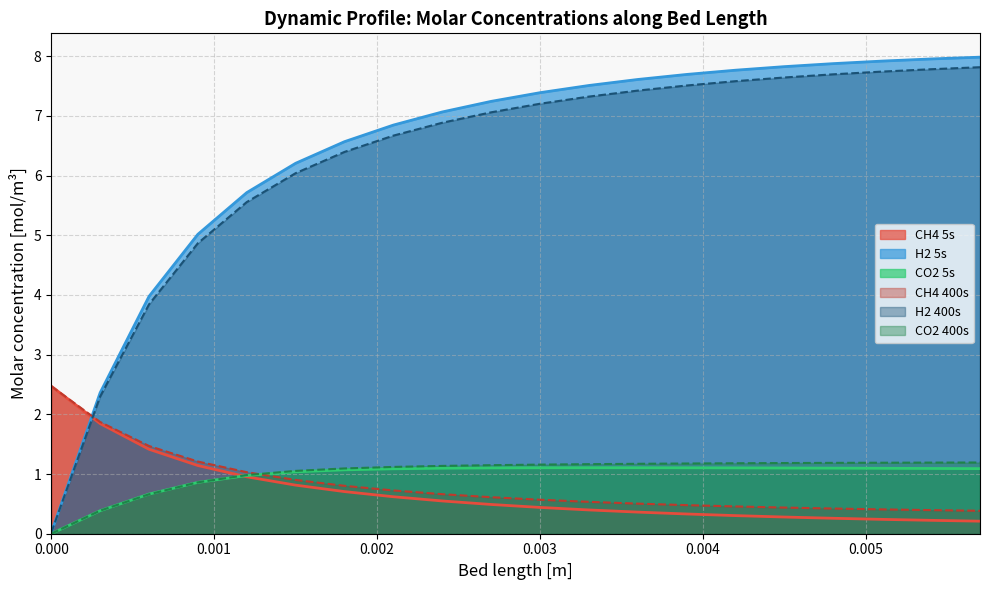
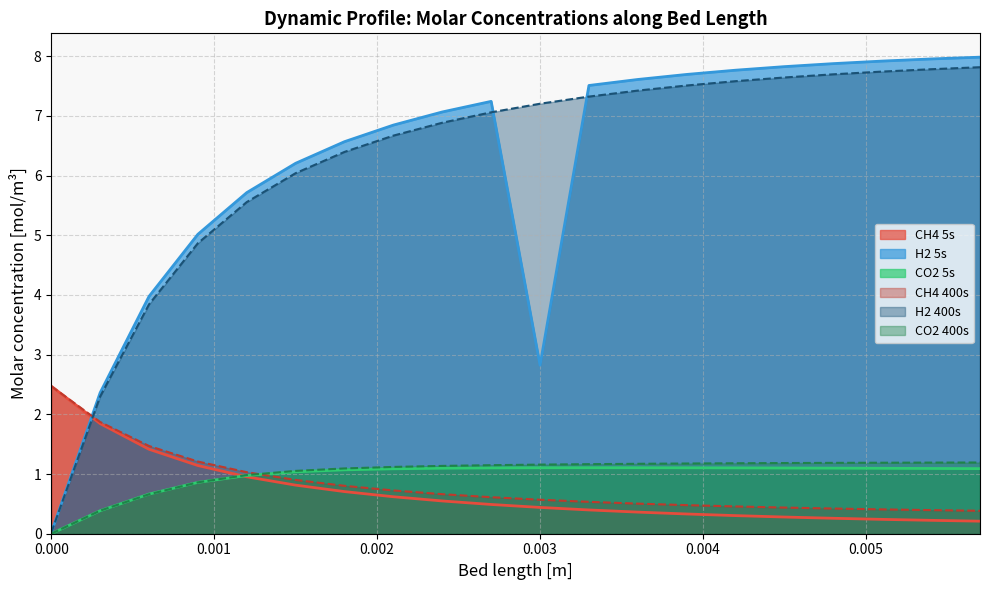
  {
    "H2 5s": {
-     "0.003": 7.4
+     "0.003": 2.8
    },
    "CO2 5s": {
      "0.003": 1.1
    }
  }
